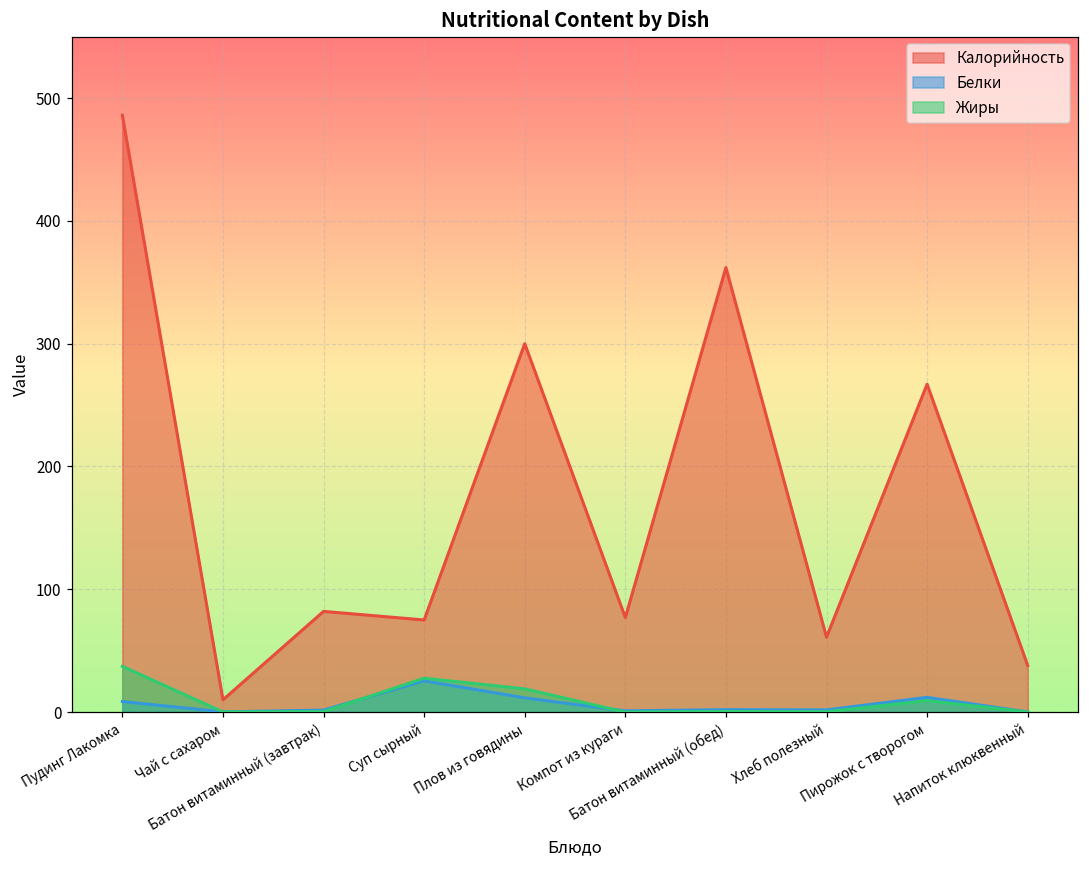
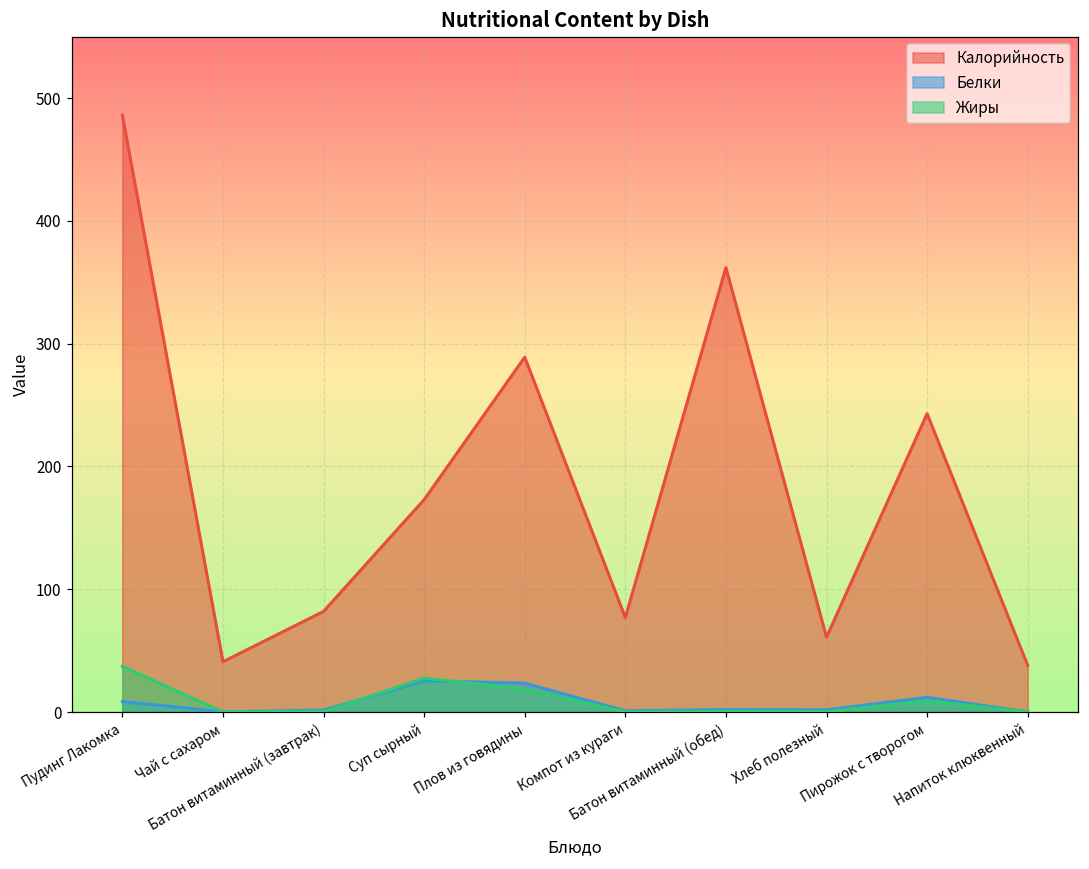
  {
    "Калорийность": {
      "Пудинг Лакомка": 486,
-     "Чай с сахаром": 10,
+     "Чай с сахаром": 41,
      "Батон витаминный (завтрак)": 82,
-     "Суп сырный": 75,
-     "Плов из говядины": 300,
+     "Суп сырный": 173,
+     "Плов из говядины": 289,
      "Компот из кураги": 77,
      "Батон витаминный (обед)": 362,
      "Хлеб полезный": 61,
-     "Пирожок с творогом": 267,
+     "Пирожок с творогом": 243,
      "Напиток клюквенный": 38
    },
    "Белки": {
      "Пудинг Лакомка": 9,
-     "Плов из говядины": 12,
+     "Плов из говядины": 24,
      "Пирожок с творогом": 12
    },
    "Жиры": {
      "Пудинг Лакомка": 37,
      "Плов из говядины": 19,
      "Пирожок с творогом": 9
    }
  }
